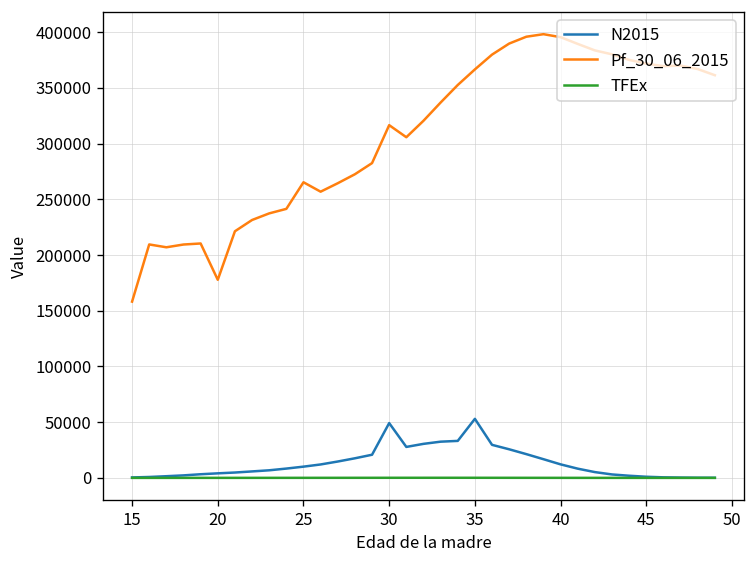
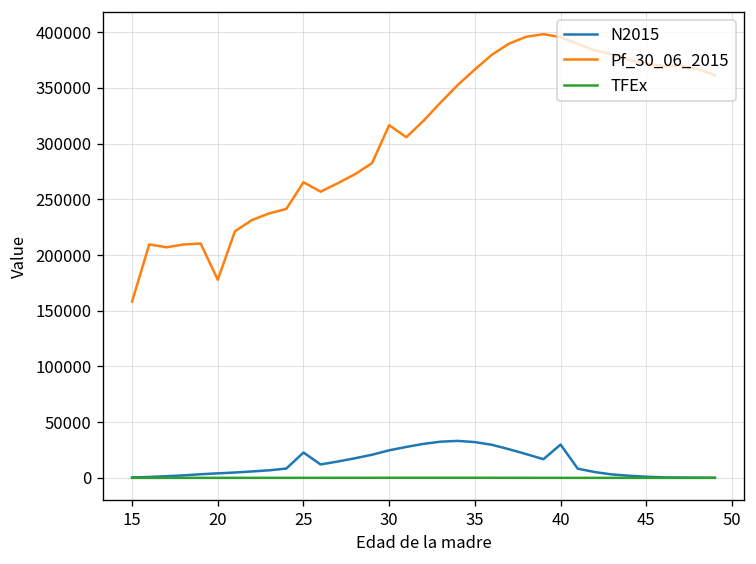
  {
    "N2015": {
      "20": 0,
-     "25": 10000,
-     "30": 50000,
-     "35": 50000,
-     "40": 10000
+     "25": 20000,
+     "30": 20000,
+     "35": 30000,
+     "40": 30000
    },
    "Pf_30_06_2015": {
      "15": 160000,
      "20": 180000,
      "25": 270000,
      "30": 320000,
      "35": 370000
    },
    "TFEx": {
      "20": 0,
      "25": 0,
      "30": 0,
      "35": 0,
      "40": 0
    }
  }
